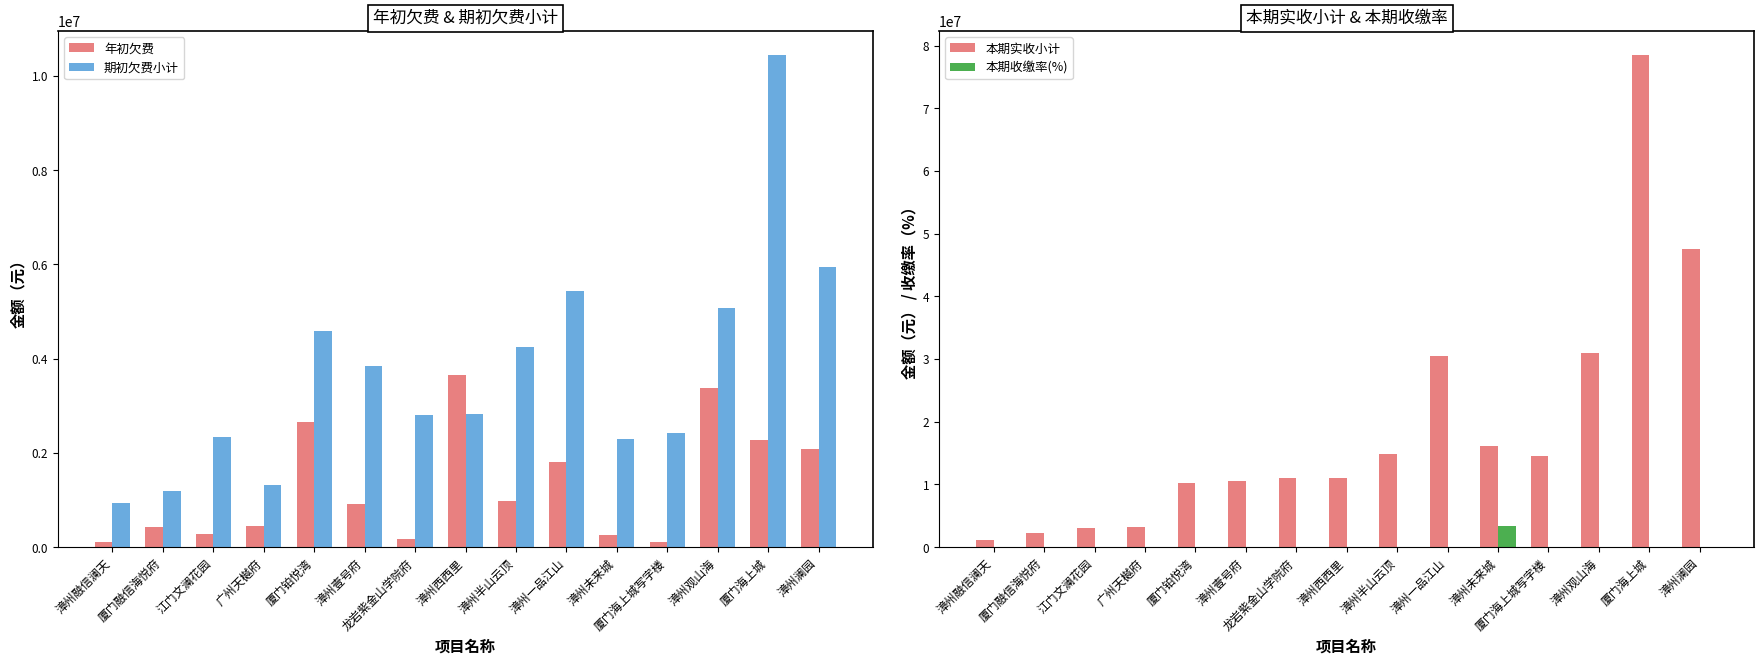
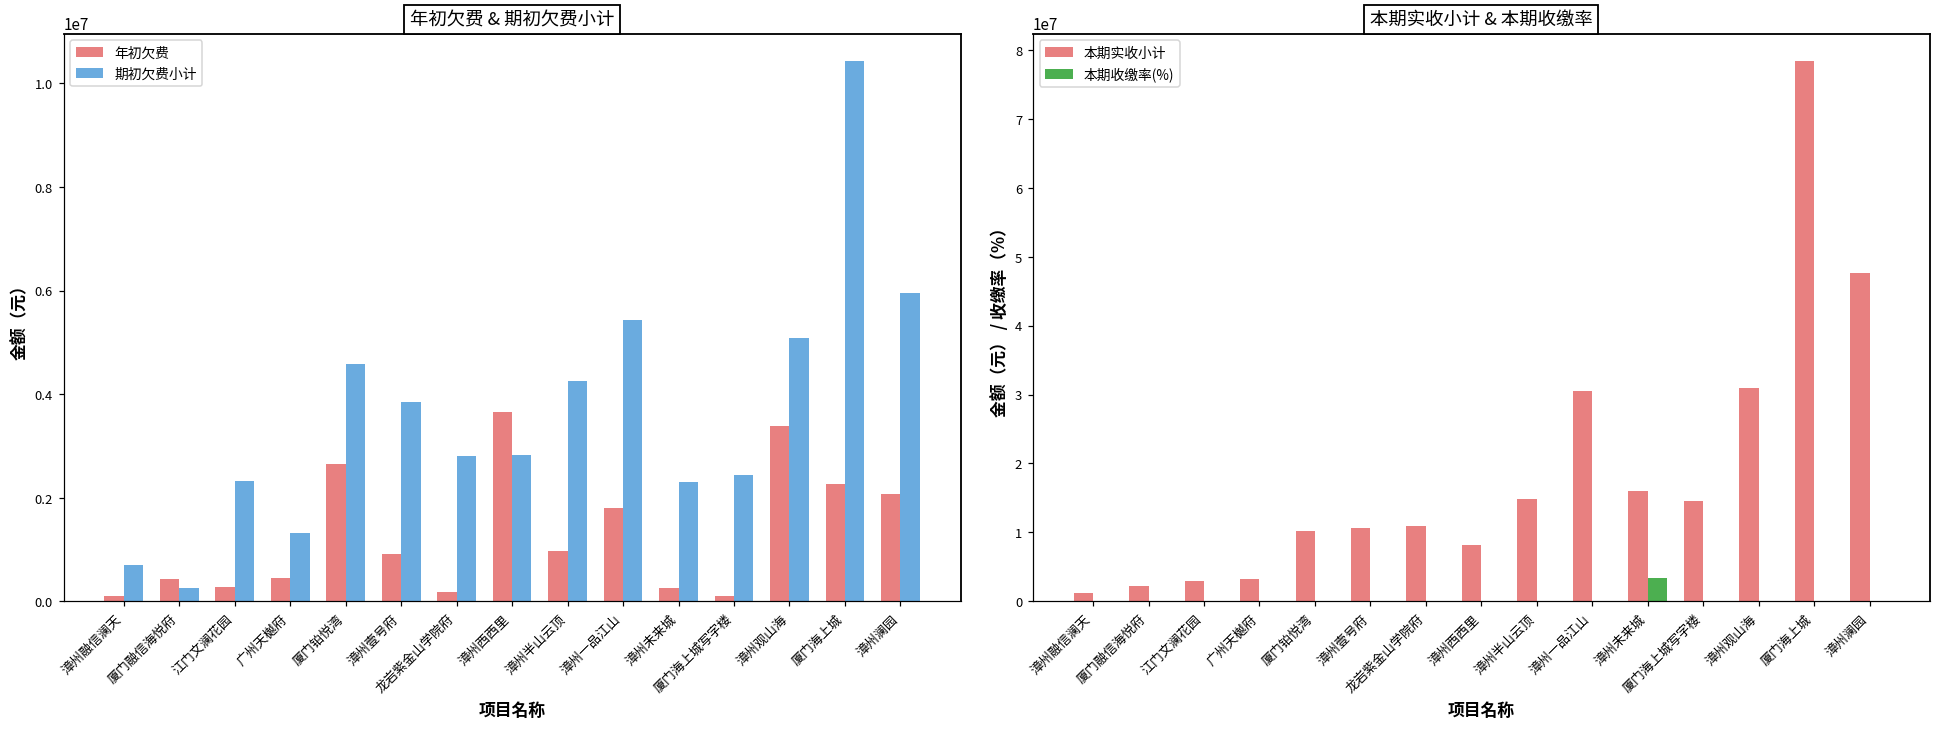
  {
    "年初欠费 & 期初欠费小计": {
      "年初欠费": {
        "漳州融信澜天": 100000,
        "厦门融信海悦府": 400000,
        "江门文澜花园": 300000,
        "广州天樾府": 500000,
        "厦门铂悦湾": 2700000,
        "漳州壹号府": 900000,
        "龙岩紫金山学院府": 200000,
        "漳州西西里": 3700000,
        "漳州半山云顶": 1000000,
        "漳州一品江山": 1800000,
        "漳州未来城": 300000,
        "厦门海上城写字楼": 100000,
        "漳州观山海": 3400000,
        "厦门海上城": 2300000,
        "漳州澜园": 2100000
      },
      "期初欠费小计": {
-       "漳州融信澜天": 900000,
-       "厦门融信海悦府": 1200000,
+       "漳州融信澜天": 700000,
+       "厦门融信海悦府": 300000,
        "江门文澜花园": 2300000,
        "广州天樾府": 1300000,
        "厦门铂悦湾": 4600000,
        "漳州壹号府": 3800000,
        "龙岩紫金山学院府": 2800000,
        "漳州西西里": 2800000,
        "漳州半山云顶": 4200000,
        "漳州一品江山": 5400000,
        "漳州未来城": 2300000,
        "厦门海上城写字楼": 2400000,
        "漳州观山海": 5100000,
        "厦门海上城": 10400000,
        "漳州澜园": 5900000
      }
    },
    "本期实收小计 & 本期收缴率": {
      "本期实收小计": {
        "漳州融信澜天": 1000000,
        "厦门融信海悦府": 2000000,
        "江门文澜花园": 3000000,
        "广州天樾府": 3000000,
        "厦门铂悦湾": 10000000,
        "漳州壹号府": 11000000,
        "龙岩紫金山学院府": 11000000,
-       "漳州西西里": 11000000,
+       "漳州西西里": 8000000,
        "漳州半山云顶": 15000000,
        "漳州一品江山": 30000000,
        "漳州未来城": 16000000,
        "厦门海上城写字楼": 15000000,
        "漳州观山海": 31000000,
        "厦门海上城": 78000000,
        "漳州澜园": 48000000
      },
      "本期收缴率(%)": {
        "漳州未来城": 3000000
      }
    }
  }
